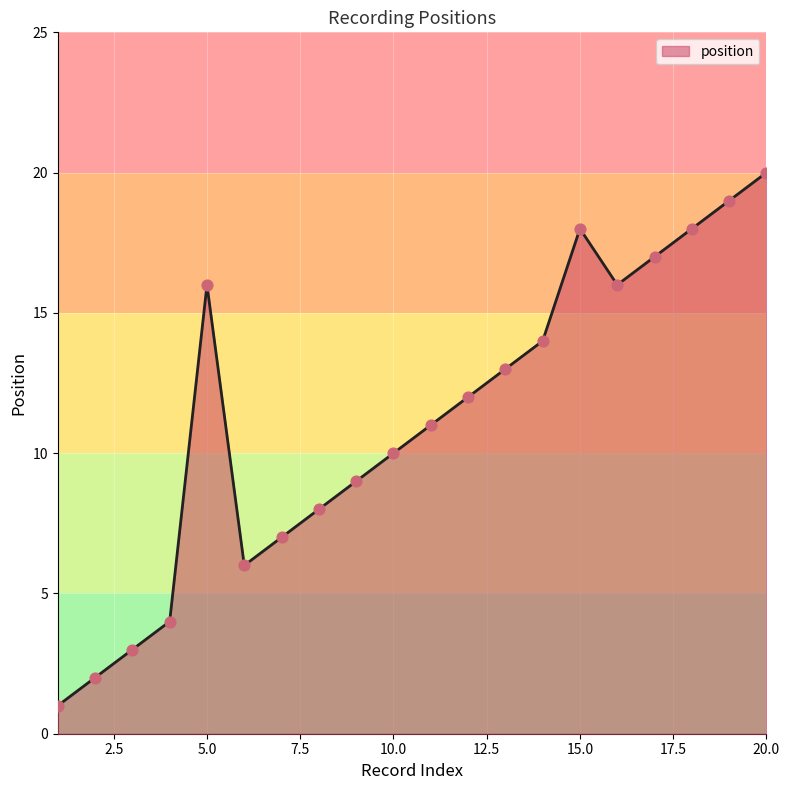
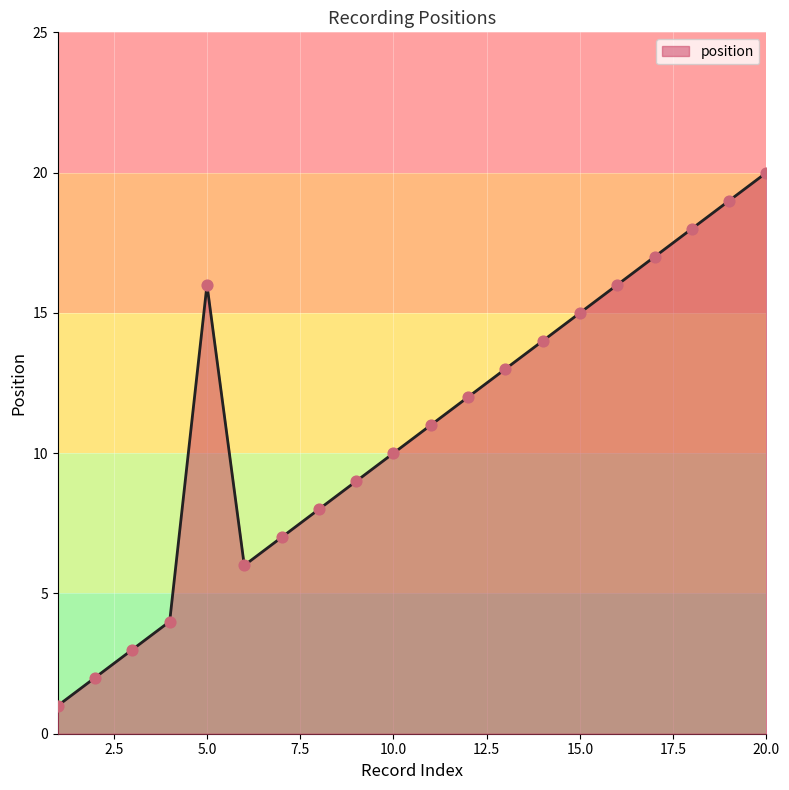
  {
    "5.0": 16,
    "10.0": 10,
-   "15.0": 18,
+   "15.0": 15,
    "20.0": 20
  }
